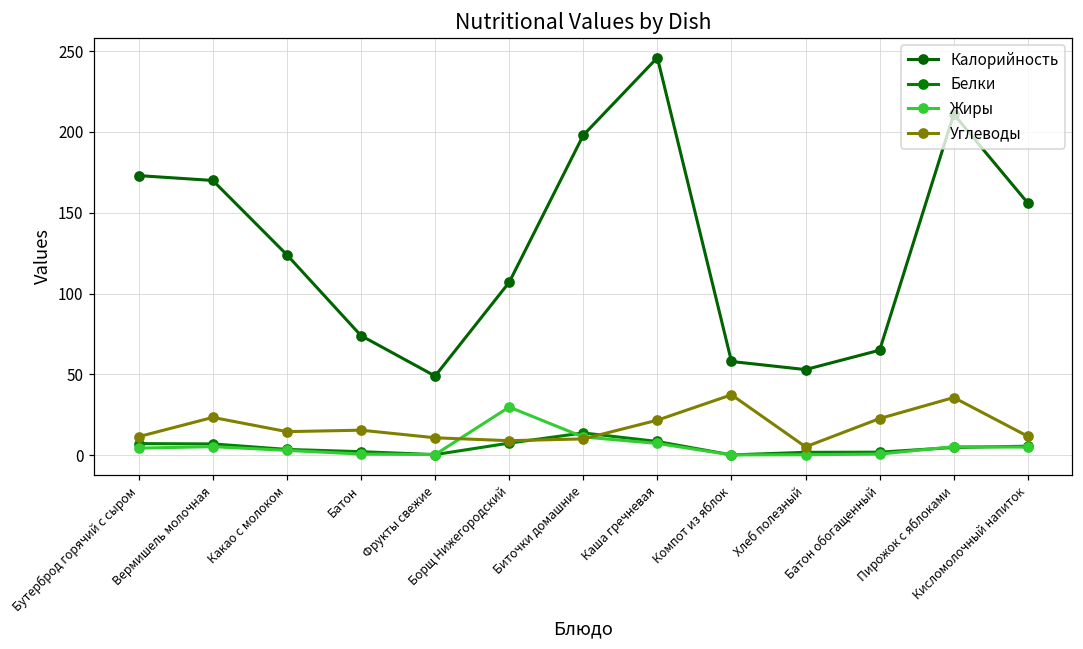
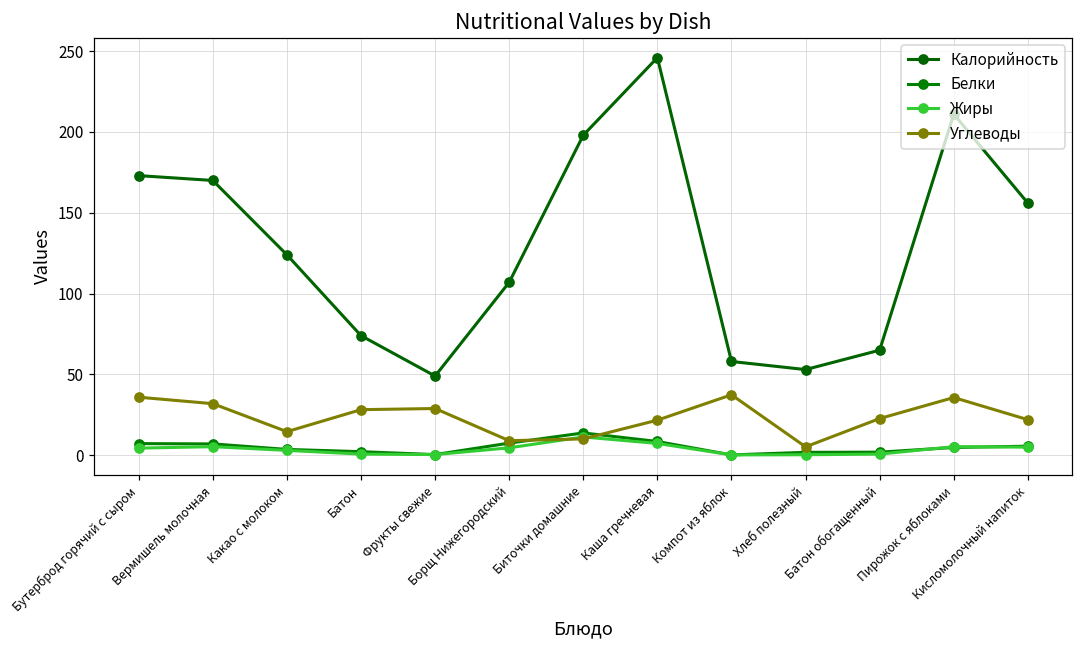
  {
    "Жиры": {
      "Бутерброд горячий с сыром": 4,
-     "Борщ Нижегородский": 30
+     "Борщ Нижегородский": 5
    },
    "Углеводы": {
-     "Бутерброд горячий с сыром": 12,
-     "Вермишель молочная": 23,
+     "Бутерброд горячий с сыром": 36,
+     "Вермишель молочная": 32,
      "Какао с молоком": 15,
-     "Батон": 16,
-     "Фрукты свежие": 11,
+     "Батон": 28,
+     "Фрукты свежие": 29,
      "Каша гречневая": 22,
      "Компот из яблок": 37,
      "Хлеб полезный": 5,
      "Батон обогащенный": 23,
      "Пирожок с яблоками": 36,
-     "Кисломолочный напиток": 12
+     "Кисломолочный напиток": 22
    }
  }
